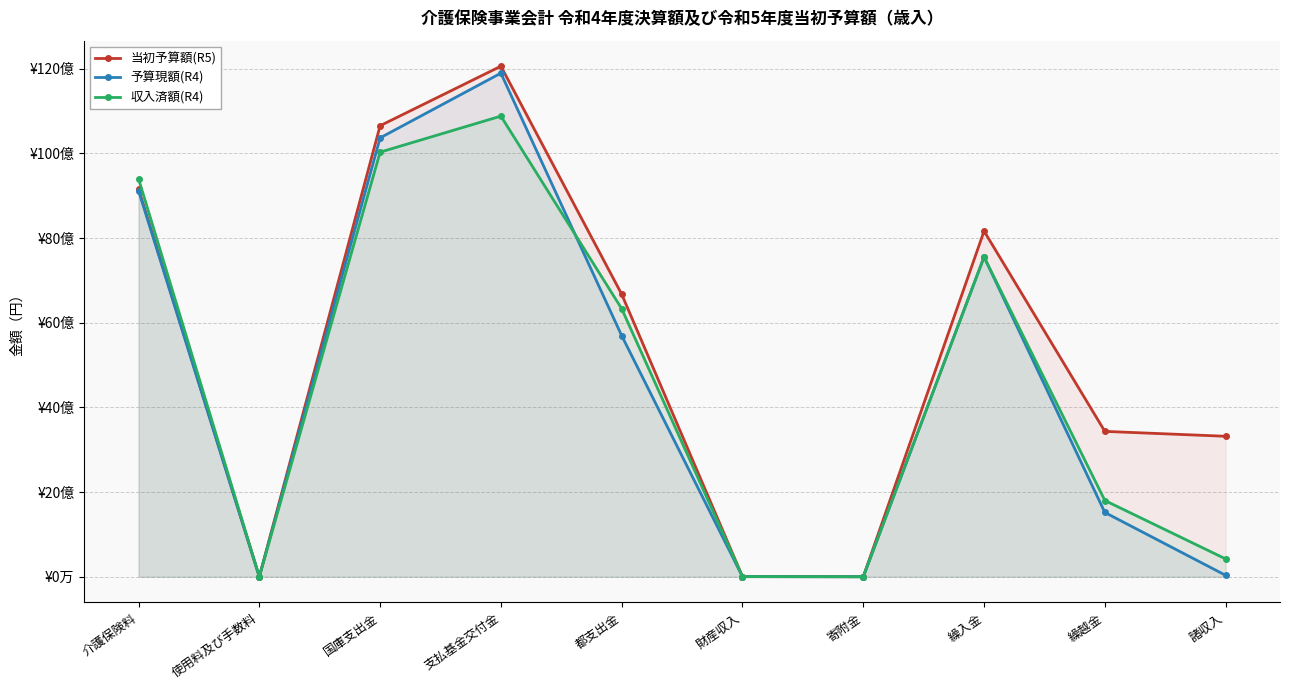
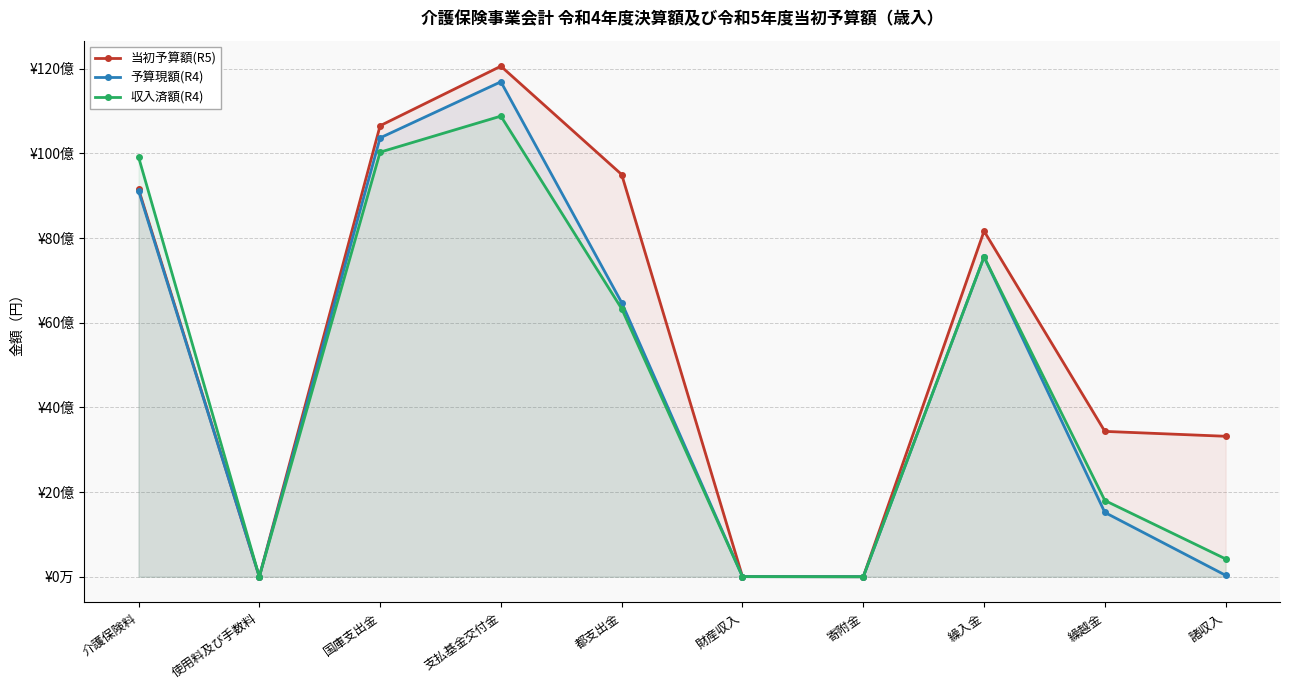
  {
    "当初予算額(R5)": {
      "国庫支出金": "¥107億",
      "支払基金交付金": "¥121億",
-     "都支出金": "¥67億",
+     "都支出金": "¥95億",
      "繰入金": "¥82億",
      "繰越金": "¥34億",
      "諸収入": "¥33億"
    },
    "予算現額(R4)": {
      "国庫支出金": "¥104億",
-     "支払基金交付金": "¥119億",
-     "都支出金": "¥57億",
+     "支払基金交付金": "¥117億",
+     "都支出金": "¥65億",
      "繰越金": "¥15億",
      "諸収入": "¥0億"
    },
    "収入済額(R4)": {
-     "介護保険料": "¥94億",
+     "介護保険料": "¥99億",
      "国庫支出金": "¥100億",
      "支払基金交付金": "¥109億",
      "都支出金": "¥63億",
      "繰越金": "¥18億",
      "諸収入": "¥4億"
    }
  }
